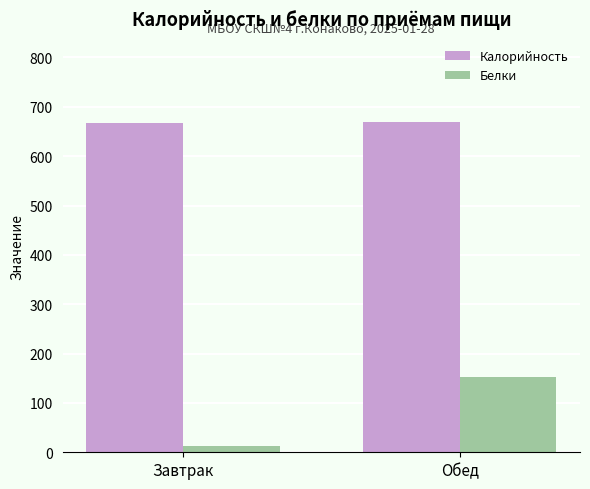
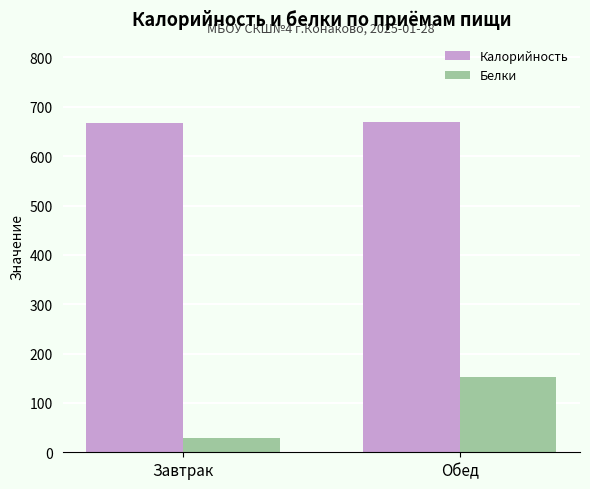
  {
    "Калорийность": {
      "Завтрак": 670,
      "Обед": 670
    },
    "Белки": {
-     "Завтрак": 10,
+     "Завтрак": 30,
      "Обед": 150
    }
  }
